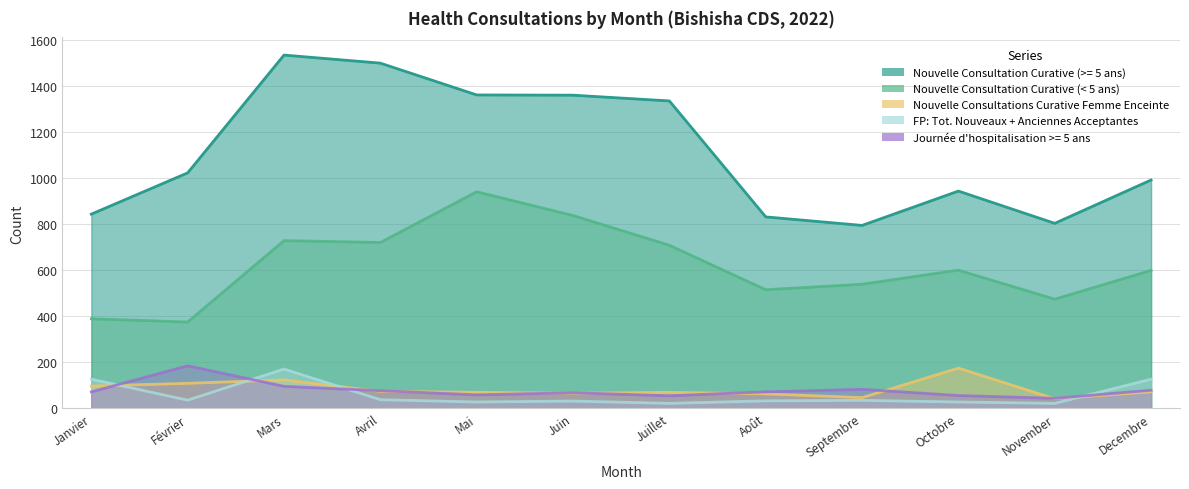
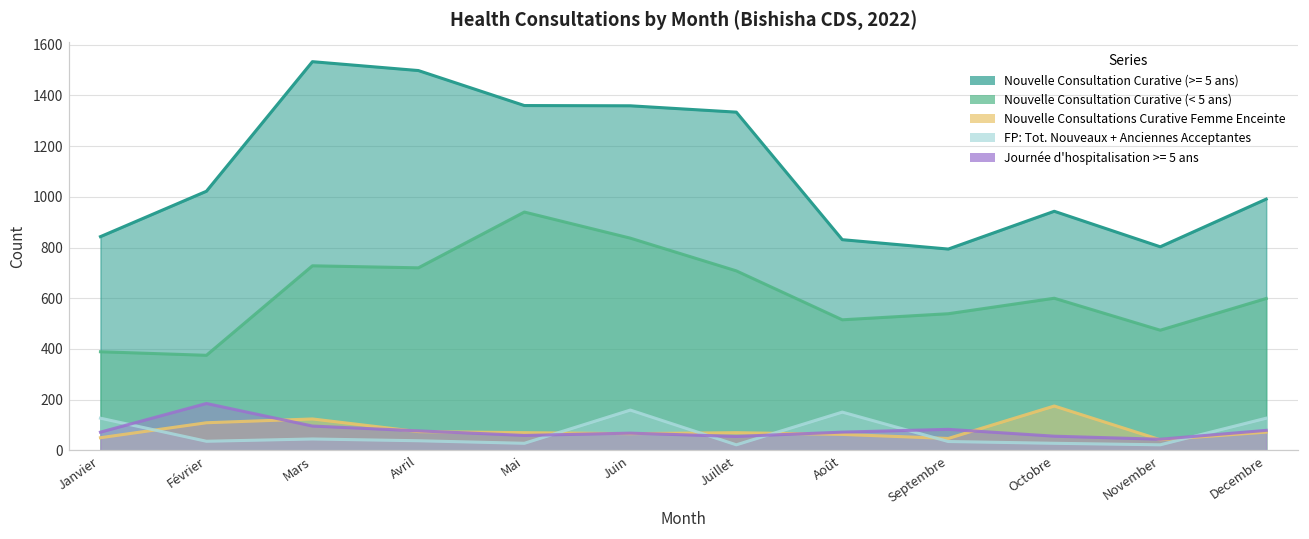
  {
    "Nouvelle Consultations Curative Femme Enceinte": {
-     "Janvier": 100,
+     "Janvier": 50,
      "Février": 110,
      "Mars": 120,
      "Juillet": 70,
      "Septembre": 50,
      "Octobre": 180
    },
    "FP: Tot. Nouveaux + Anciennes Acceptantes": {
      "Janvier": 130,
      "Février": 40,
-     "Mars": 170,
+     "Mars": 50,
      "Avril": 40,
      "Mai": 30,
-     "Juin": 30,
+     "Juin": 160,
      "Juillet": 20,
-     "Août": 30,
+     "Août": 150,
      "Septembre": 40,
      "Octobre": 30,
      "November": 20,
      "Decembre": 130
    },
    "Journée d'hospitalisation >= 5 ans": {
      "Janvier": 70,
      "Février": 190,
      "Mars": 100,
      "Juillet": 60,
      "Septembre": 80,
      "Octobre": 60
    }
  }
